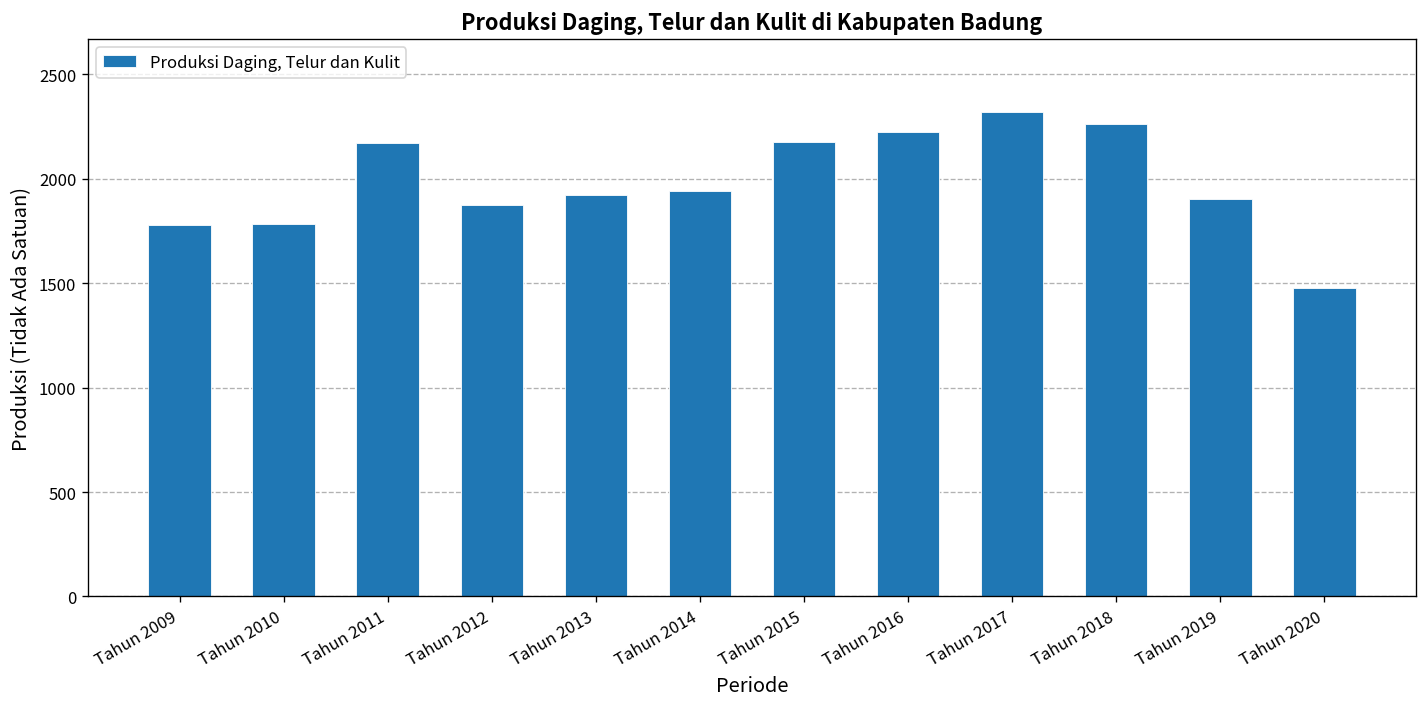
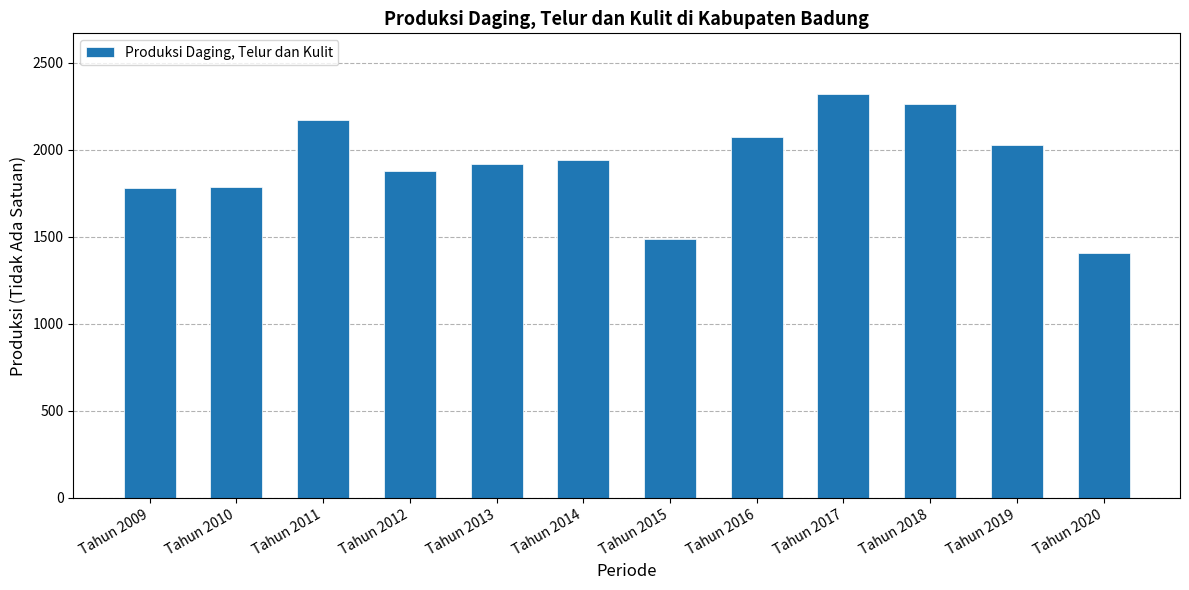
  {
    "Tahun 2009": 1780,
    "Tahun 2010": 1790,
    "Tahun 2011": 2170,
    "Tahun 2012": 1880,
    "Tahun 2013": 1920,
    "Tahun 2014": 1940,
-   "Tahun 2015": 2170,
-   "Tahun 2016": 2220,
+   "Tahun 2015": 1490,
+   "Tahun 2016": 2070,
    "Tahun 2017": 2320,
    "Tahun 2018": 2260,
-   "Tahun 2019": 1900,
-   "Tahun 2020": 1480
+   "Tahun 2019": 2020,
+   "Tahun 2020": 1410
  }
